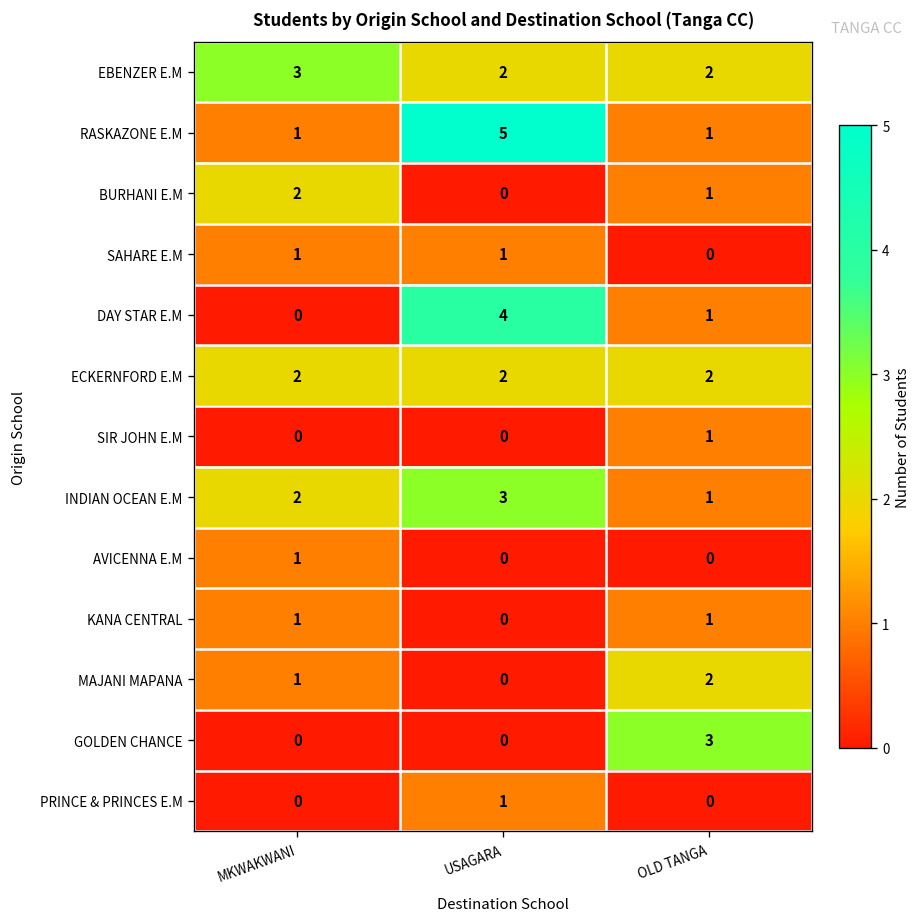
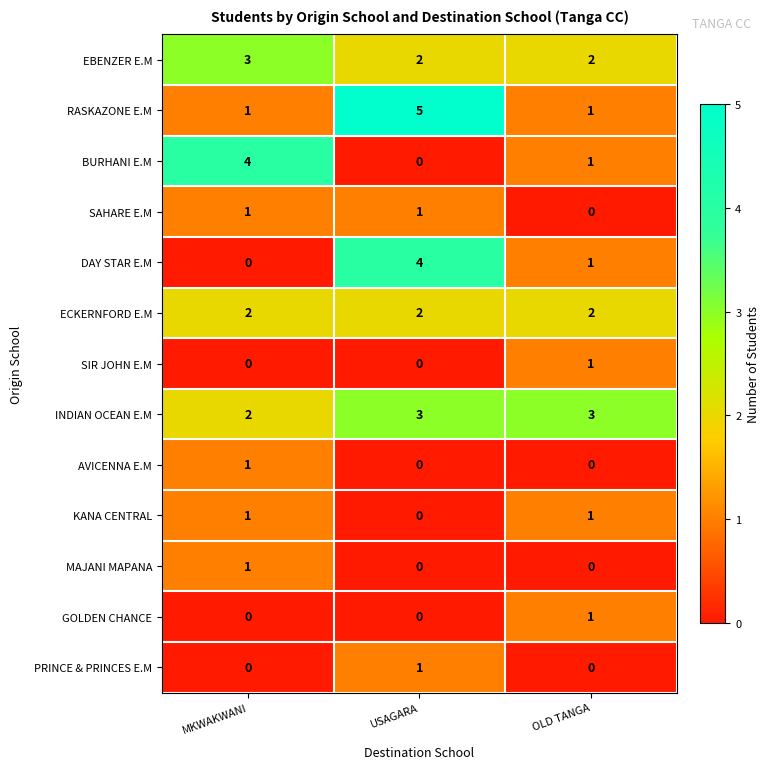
  {
    "EBENZER E.M": {
      "MKWAKWANI": 3,
      "USAGARA": 2,
      "OLD TANGA": 2
    },
    "RASKAZONE E.M": {
      "MKWAKWANI": 1,
      "USAGARA": 5,
      "OLD TANGA": 1
    },
    "BURHANI E.M": {
-     "MKWAKWANI": 2,
+     "MKWAKWANI": 4,
      "USAGARA": 0,
      "OLD TANGA": 1
    },
    "SAHARE E.M": {
      "MKWAKWANI": 1,
      "USAGARA": 1,
      "OLD TANGA": 0
    },
    "DAY STAR E.M": {
      "MKWAKWANI": 0,
      "USAGARA": 4,
      "OLD TANGA": 1
    },
    "ECKERNFORD E.M": {
      "MKWAKWANI": 2,
      "USAGARA": 2,
      "OLD TANGA": 2
    },
    "SIR JOHN E.M": {
      "MKWAKWANI": 0,
      "USAGARA": 0,
      "OLD TANGA": 1
    },
    "INDIAN OCEAN E.M": {
      "MKWAKWANI": 2,
      "USAGARA": 3,
-     "OLD TANGA": 1
+     "OLD TANGA": 3
    },
    "AVICENNA E.M": {
      "MKWAKWANI": 1,
      "USAGARA": 0,
      "OLD TANGA": 0
    },
    "KANA CENTRAL": {
      "MKWAKWANI": 1,
      "USAGARA": 0,
      "OLD TANGA": 1
    },
    "MAJANI MAPANA": {
      "MKWAKWANI": 1,
      "USAGARA": 0,
-     "OLD TANGA": 2
+     "OLD TANGA": 0
    },
    "GOLDEN CHANCE": {
      "MKWAKWANI": 0,
      "USAGARA": 0,
-     "OLD TANGA": 3
+     "OLD TANGA": 1
    },
    "PRINCE & PRINCES E.M": {
      "MKWAKWANI": 0,
      "USAGARA": 1,
      "OLD TANGA": 0
    }
  }
